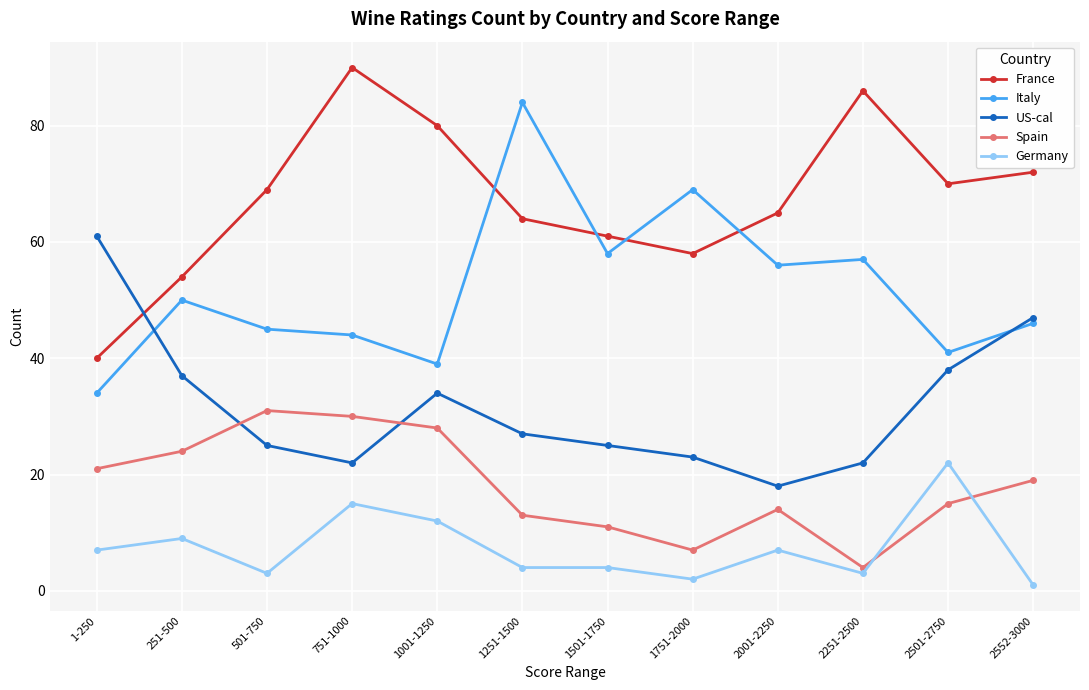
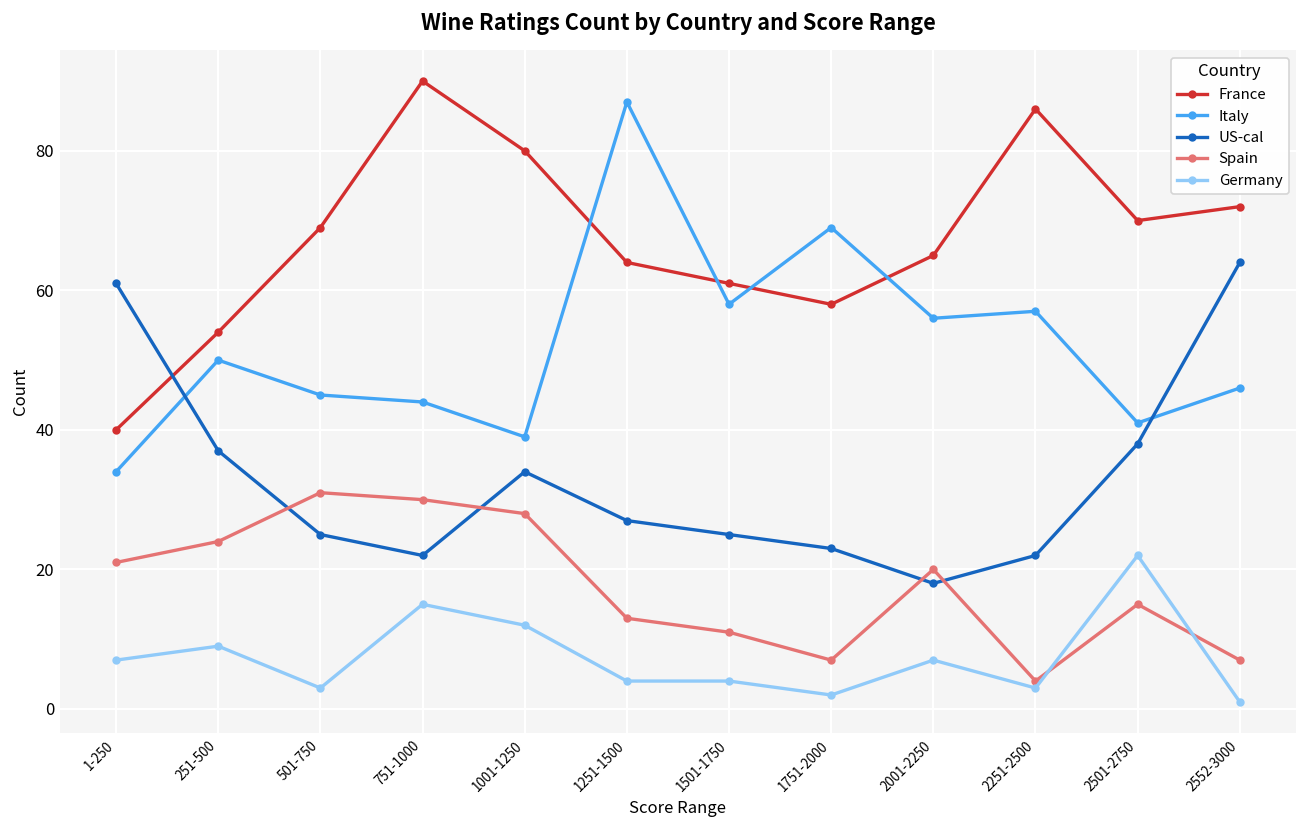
  {
    "France": {
      "1-250": 40,
      "251-500": 54,
      "501-750": 69,
      "751-1000": 90,
      "1001-1250": 80,
      "1251-1500": 64,
      "1501-1750": 61,
      "1751-2000": 58,
      "2001-2250": 65,
      "2251-2500": 86,
      "2501-2750": 70,
      "2552-3000": 72
    },
    "Italy": {
      "1-250": 34,
      "251-500": 50,
      "501-750": 45,
      "751-1000": 44,
      "1001-1250": 39,
-     "1251-1500": 84,
+     "1251-1500": 87,
      "1501-1750": 58,
      "1751-2000": 69,
      "2001-2250": 56,
      "2251-2500": 57,
      "2501-2750": 41,
      "2552-3000": 46
    },
    "US-cal": {
      "1-250": 61,
      "251-500": 37,
      "501-750": 25,
      "751-1000": 22,
      "1001-1250": 34,
      "1251-1500": 27,
      "1501-1750": 25,
      "1751-2000": 23,
      "2001-2250": 18,
      "2251-2500": 22,
      "2501-2750": 38,
-     "2552-3000": 47
+     "2552-3000": 64
    },
    "Spain": {
      "1-250": 21,
      "251-500": 24,
      "501-750": 31,
      "751-1000": 30,
      "1001-1250": 28,
      "1251-1500": 13,
      "1501-1750": 11,
      "1751-2000": 7,
-     "2001-2250": 14,
+     "2001-2250": 20,
      "2251-2500": 4,
      "2501-2750": 15,
-     "2552-3000": 19
+     "2552-3000": 7
    },
    "Germany": {
      "1-250": 7,
      "251-500": 9,
      "501-750": 3,
      "751-1000": 15,
      "1001-1250": 12,
      "1251-1500": 4,
      "1501-1750": 4,
      "1751-2000": 2,
      "2001-2250": 7,
      "2251-2500": 3,
      "2501-2750": 22,
      "2552-3000": 1
    }
  }
